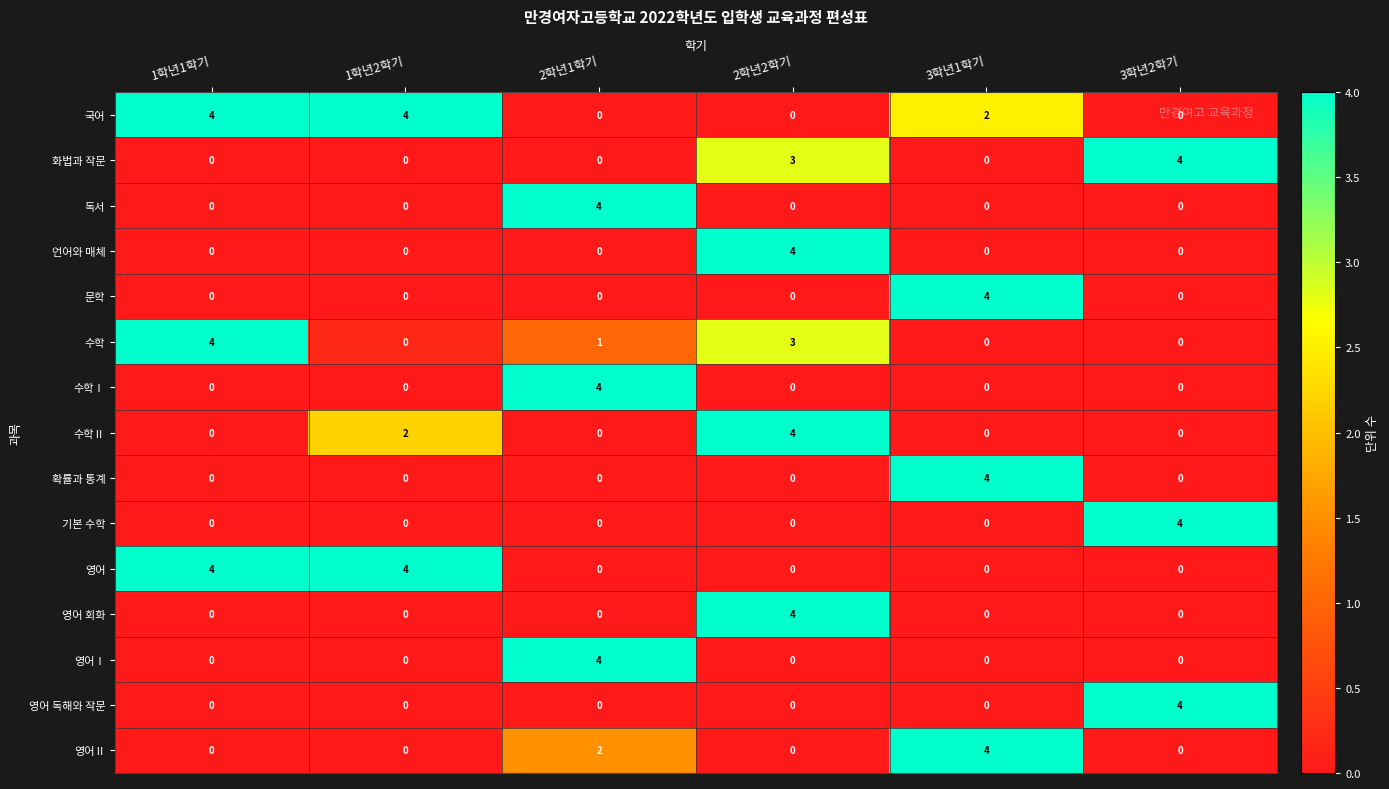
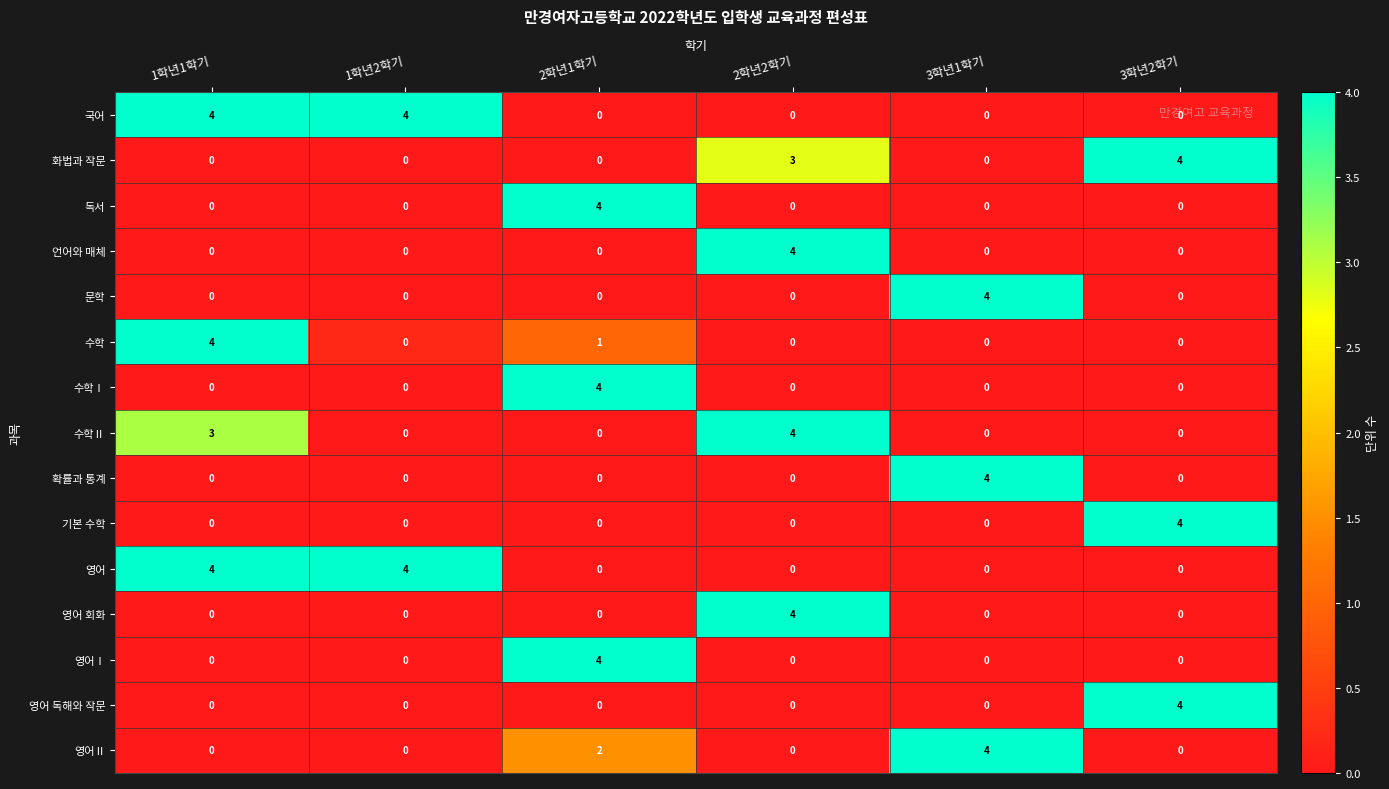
  {
    "국어": {
      "1학년1학기": 4,
      "1학년2학기": 4,
      "2학년1학기": 0,
      "2학년2학기": 0,
-     "3학년1학기": 2
+     "3학년1학기": 0
    },
    "화법과 작문": {
      "1학년1학기": 0,
      "1학년2학기": 0,
      "2학년1학기": 0,
      "2학년2학기": 3,
      "3학년1학기": 0,
      "3학년2학기": 4
    },
    "독서": {
      "1학년1학기": 0,
      "1학년2학기": 0,
      "2학년1학기": 4,
      "2학년2학기": 0,
      "3학년1학기": 0,
      "3학년2학기": 0
    },
    "언어와 매체": {
      "1학년1학기": 0,
      "1학년2학기": 0,
      "2학년1학기": 0,
      "2학년2학기": 4,
      "3학년1학기": 0,
      "3학년2학기": 0
    },
    "문학": {
      "1학년1학기": 0,
      "1학년2학기": 0,
      "2학년1학기": 0,
      "2학년2학기": 0,
      "3학년1학기": 4,
      "3학년2학기": 0
    },
    "수학": {
      "1학년1학기": 4,
      "1학년2학기": 0,
      "2학년1학기": 1,
-     "2학년2학기": 3,
+     "2학년2학기": 0,
      "3학년1학기": 0,
      "3학년2학기": 0
    },
    "수학Ⅰ": {
      "1학년1학기": 0,
      "1학년2학기": 0,
      "2학년1학기": 4,
      "2학년2학기": 0,
      "3학년1학기": 0,
      "3학년2학기": 0
    },
    "수학Ⅱ": {
-     "1학년1학기": 0,
-     "1학년2학기": 2,
+     "1학년1학기": 3,
+     "1학년2학기": 0,
      "2학년1학기": 0,
      "2학년2학기": 4,
      "3학년1학기": 0,
      "3학년2학기": 0
    },
    "확률과 통계": {
      "1학년1학기": 0,
      "1학년2학기": 0,
      "2학년1학기": 0,
      "2학년2학기": 0,
      "3학년1학기": 4,
      "3학년2학기": 0
    },
    "기본 수학": {
      "1학년1학기": 0,
      "1학년2학기": 0,
      "2학년1학기": 0,
      "2학년2학기": 0,
      "3학년1학기": 0,
      "3학년2학기": 4
    },
    "영어": {
      "1학년1학기": 4,
      "1학년2학기": 4,
      "2학년1학기": 0,
      "2학년2학기": 0,
      "3학년1학기": 0,
      "3학년2학기": 0
    },
    "영어 회화": {
      "1학년1학기": 0,
      "1학년2학기": 0,
      "2학년1학기": 0,
      "2학년2학기": 4,
      "3학년1학기": 0,
      "3학년2학기": 0
    },
    "영어Ⅰ": {
      "1학년1학기": 0,
      "1학년2학기": 0,
      "2학년1학기": 4,
      "2학년2학기": 0,
      "3학년1학기": 0,
      "3학년2학기": 0
    },
    "영어 독해와 작문": {
      "1학년1학기": 0,
      "1학년2학기": 0,
      "2학년1학기": 0,
      "2학년2학기": 0,
      "3학년1학기": 0,
      "3학년2학기": 4
    },
    "영어Ⅱ": {
      "1학년1학기": 0,
      "1학년2학기": 0,
      "2학년1학기": 2,
      "2학년2학기": 0,
      "3학년1학기": 4,
      "3학년2학기": 0
    }
  }
